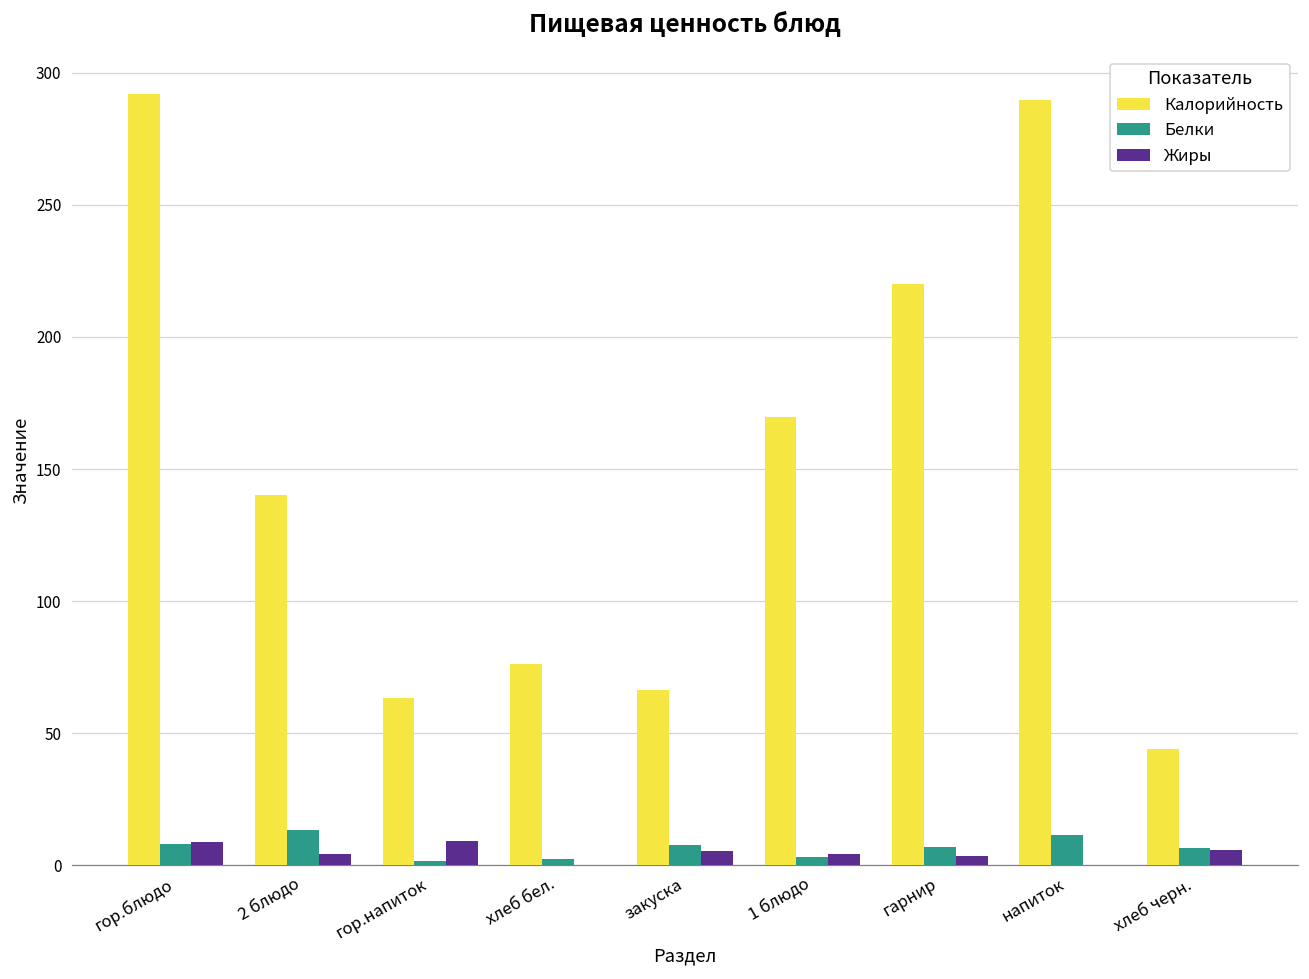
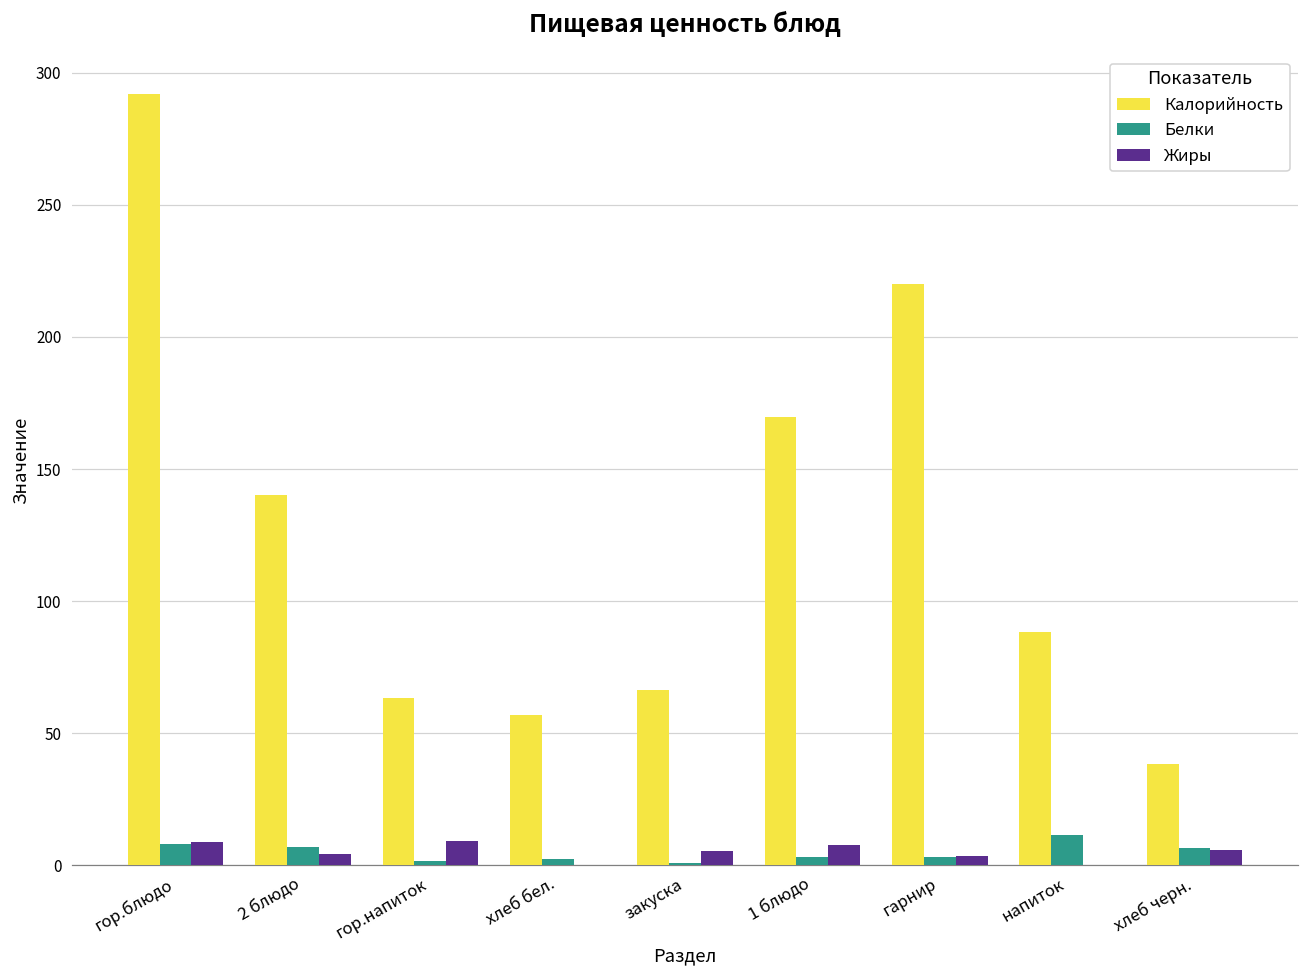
  {
    "Калорийность": {
      "гор.блюдо": 292,
      "2 блюдо": 140,
      "гор.напиток": 63,
-     "хлеб бел.": 76,
+     "хлеб бел.": 57,
      "закуска": 66,
      "1 блюдо": 170,
      "гарнир": 220,
-     "напиток": 290,
-     "хлеб черн.": 44
+     "напиток": 88,
+     "хлеб черн.": 38
    },
    "Белки": {
      "гор.блюдо": 8,
-     "2 блюдо": 13,
+     "2 блюдо": 7,
      "гор.напиток": 2,
      "хлеб бел.": 2,
-     "закуска": 8,
+     "закуска": 1,
      "1 блюдо": 3,
-     "гарнир": 7,
+     "гарнир": 3,
      "напиток": 11,
      "хлеб черн.": 7
    },
    "Жиры": {
      "гор.блюдо": 9,
      "2 блюдо": 4,
      "гор.напиток": 9,
      "закуска": 5,
-     "1 блюдо": 4,
+     "1 блюдо": 8,
      "гарнир": 3,
      "хлеб черн.": 6
    }
  }
